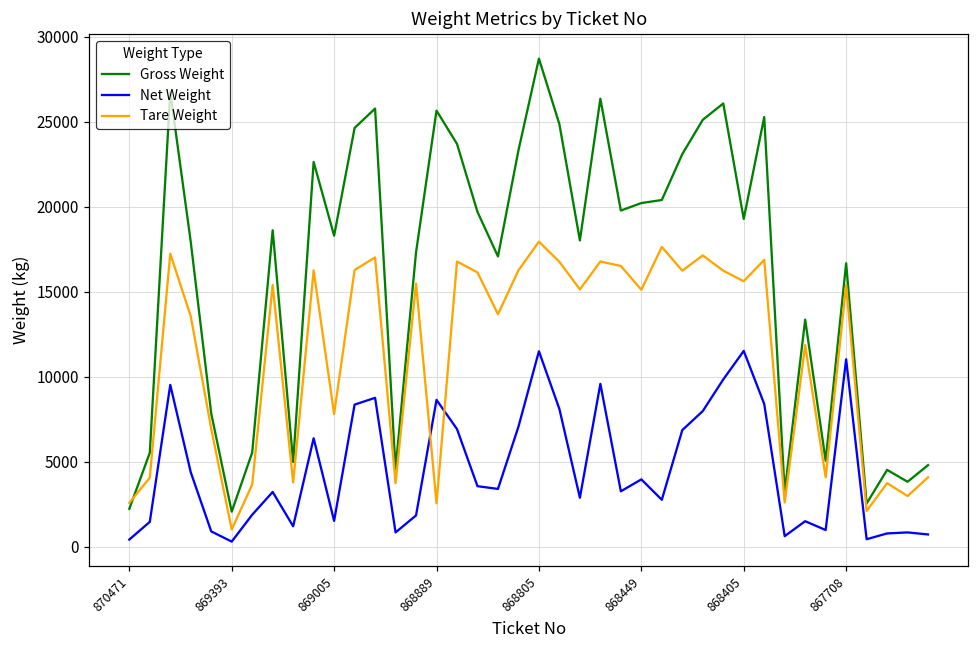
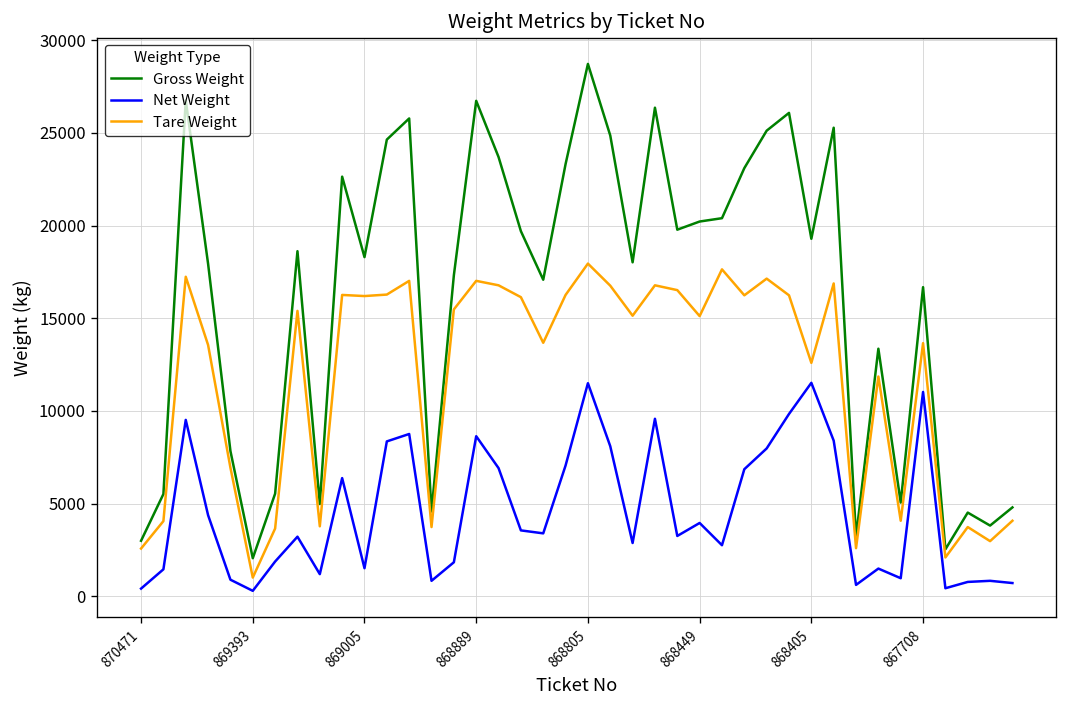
  {
    "Gross Weight": {
-     "870471": 2200,
+     "870471": 3000,
      "869393": 2100,
      "869005": 18300,
-     "868889": 25700,
+     "868889": 26700,
      "868805": 28700,
      "868449": 20200,
      "868405": 19300,
      "867708": 16700
    },
    "Net Weight": {
      "870471": 400,
      "869393": 300,
      "869005": 1500,
      "868889": 8600,
      "868805": 11500,
      "868449": 4000,
      "868405": 11500,
      "867708": 11000
    },
    "Tare Weight": {
      "870471": 2600,
      "869393": 1000,
-     "869005": 7800,
-     "868889": 2600,
+     "869005": 16200,
+     "868889": 17000,
      "868805": 18000,
      "868449": 15100,
-     "868405": 15600,
-     "867708": 15400
+     "868405": 12600,
+     "867708": 13700
    }
  }
